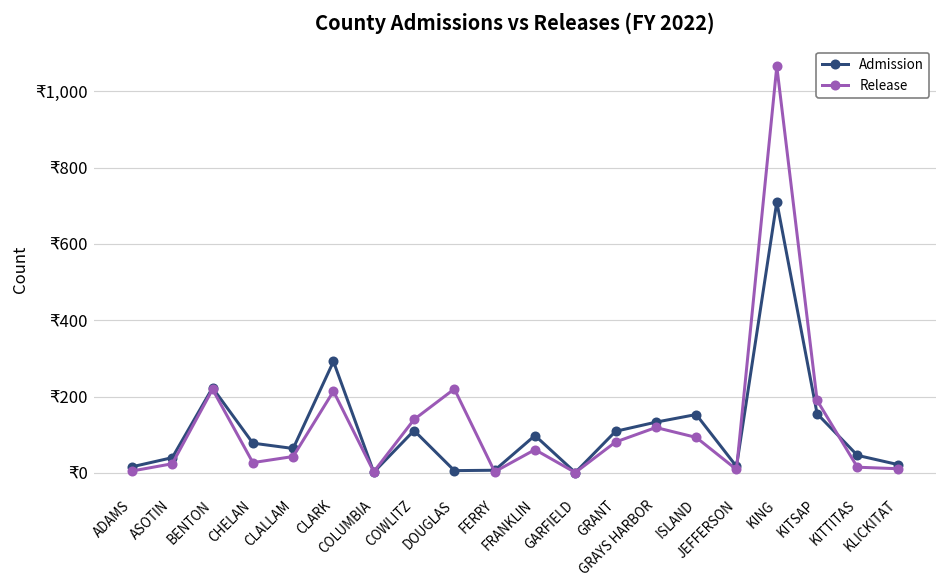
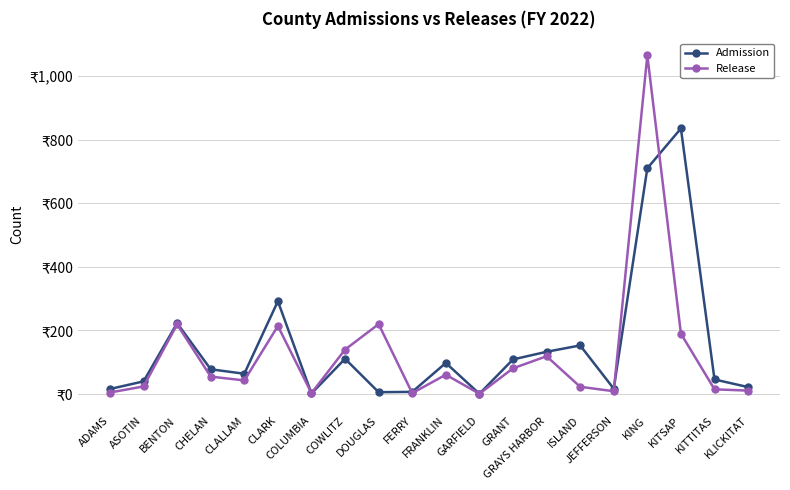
  {
    "Admission": {
      "ADAMS": "₹20",
      "ASOTIN": "₹40",
      "CHELAN": "₹80",
      "CLALLAM": "₹60",
      "CLARK": "₹290",
      "COWLITZ": "₹110",
      "DOUGLAS": "₹10",
      "FRANKLIN": "₹100",
      "GRANT": "₹110",
      "GRAYS HARBOR": "₹130",
      "ISLAND": "₹150",
      "KING": "₹710",
-     "KITSAP": "₹160",
+     "KITSAP": "₹840",
      "KITTITAS": "₹50",
      "KLICKITAT": "₹20"
    },
    "Release": {
      "ADAMS": "₹10",
      "ASOTIN": "₹20",
-     "CHELAN": "₹30",
+     "CHELAN": "₹60",
      "CLALLAM": "₹40",
      "CLARK": "₹210",
      "COWLITZ": "₹140",
      "DOUGLAS": "₹220",
      "FRANKLIN": "₹60",
      "GRANT": "₹80",
      "GRAYS HARBOR": "₹120",
-     "ISLAND": "₹90",
+     "ISLAND": "₹20",
      "KING": "₹1,070",
      "KITSAP": "₹190",
      "KITTITAS": "₹20",
      "KLICKITAT": "₹10"
    }
  }
